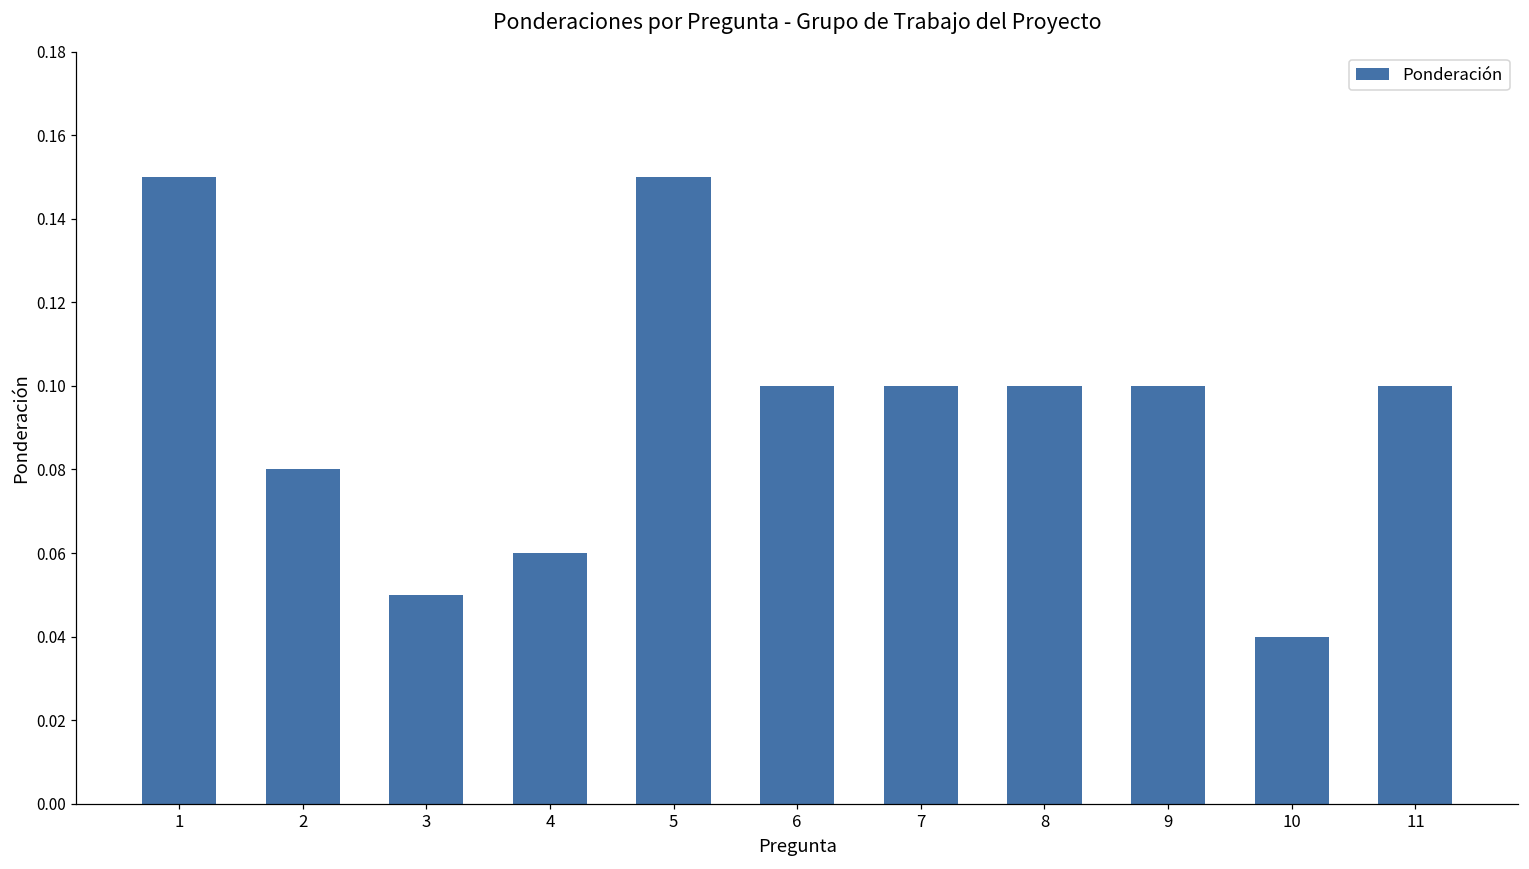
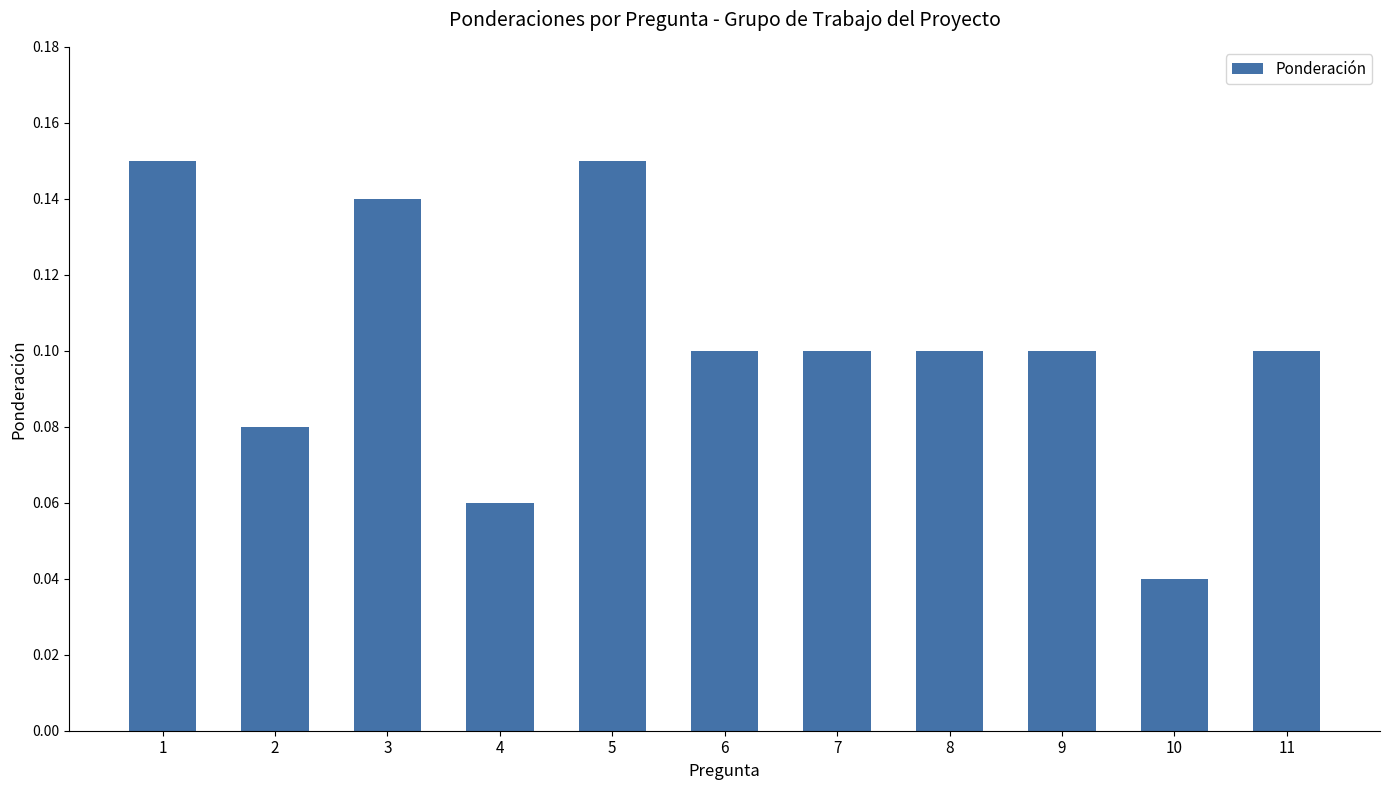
  {
    "1": 0.15,
    "2": 0.08,
-   "3": 0.05,
+   "3": 0.14,
    "4": 0.06,
    "5": 0.15,
    "6": 0.10,
    "7": 0.10,
    "8": 0.10,
    "9": 0.10,
    "10": 0.04,
    "11": 0.10
  }
